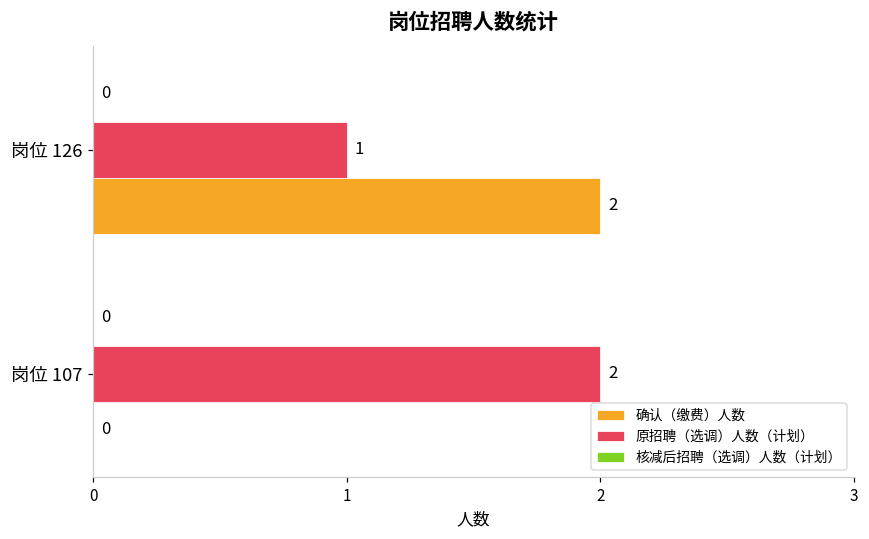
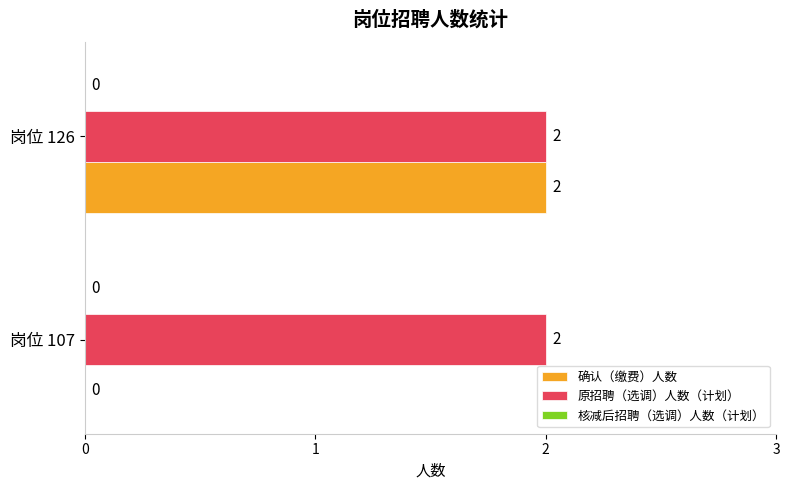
  {
    "确认（缴费）人数": {
      "岗位 126": 2,
      "岗位 107": 0
    },
    "原招聘（选调）人数（计划）": {
-     "岗位 126": 1,
+     "岗位 126": 2,
      "岗位 107": 2
    },
    "核减后招聘（选调）人数（计划）": {
      "岗位 126": 0,
      "岗位 107": 0
    }
  }
